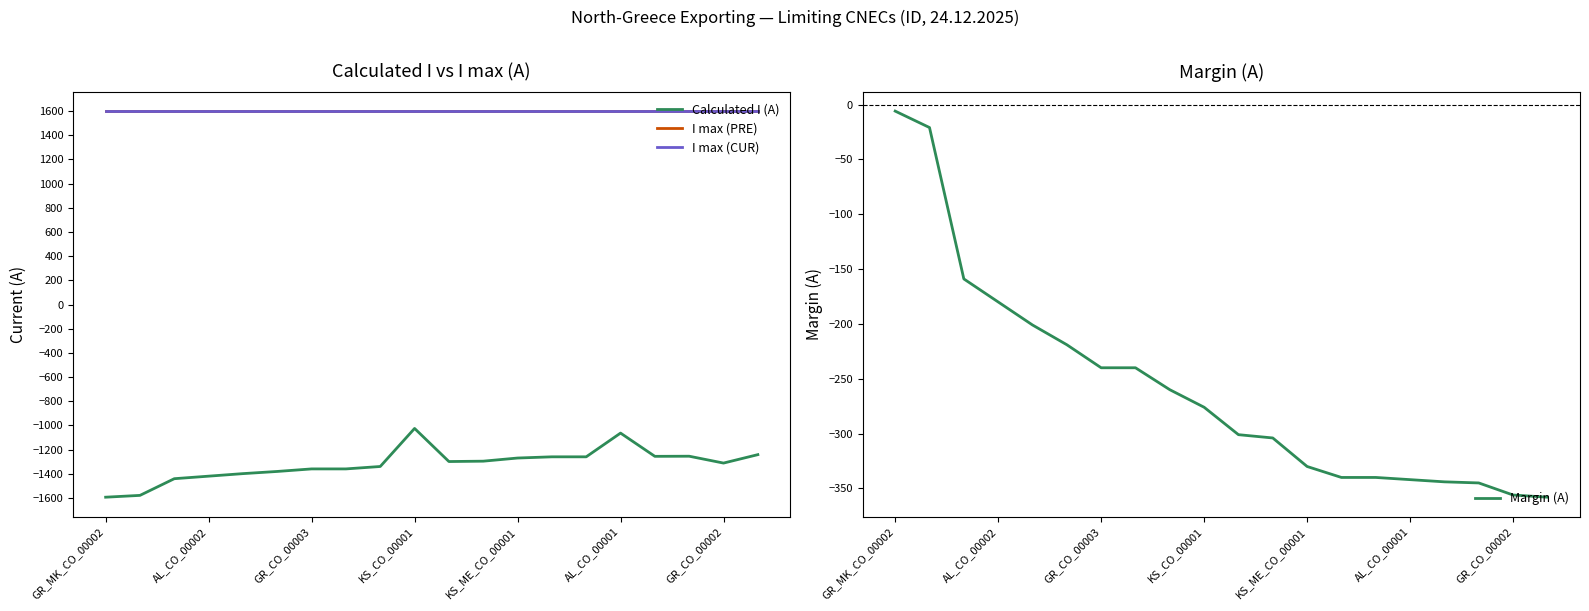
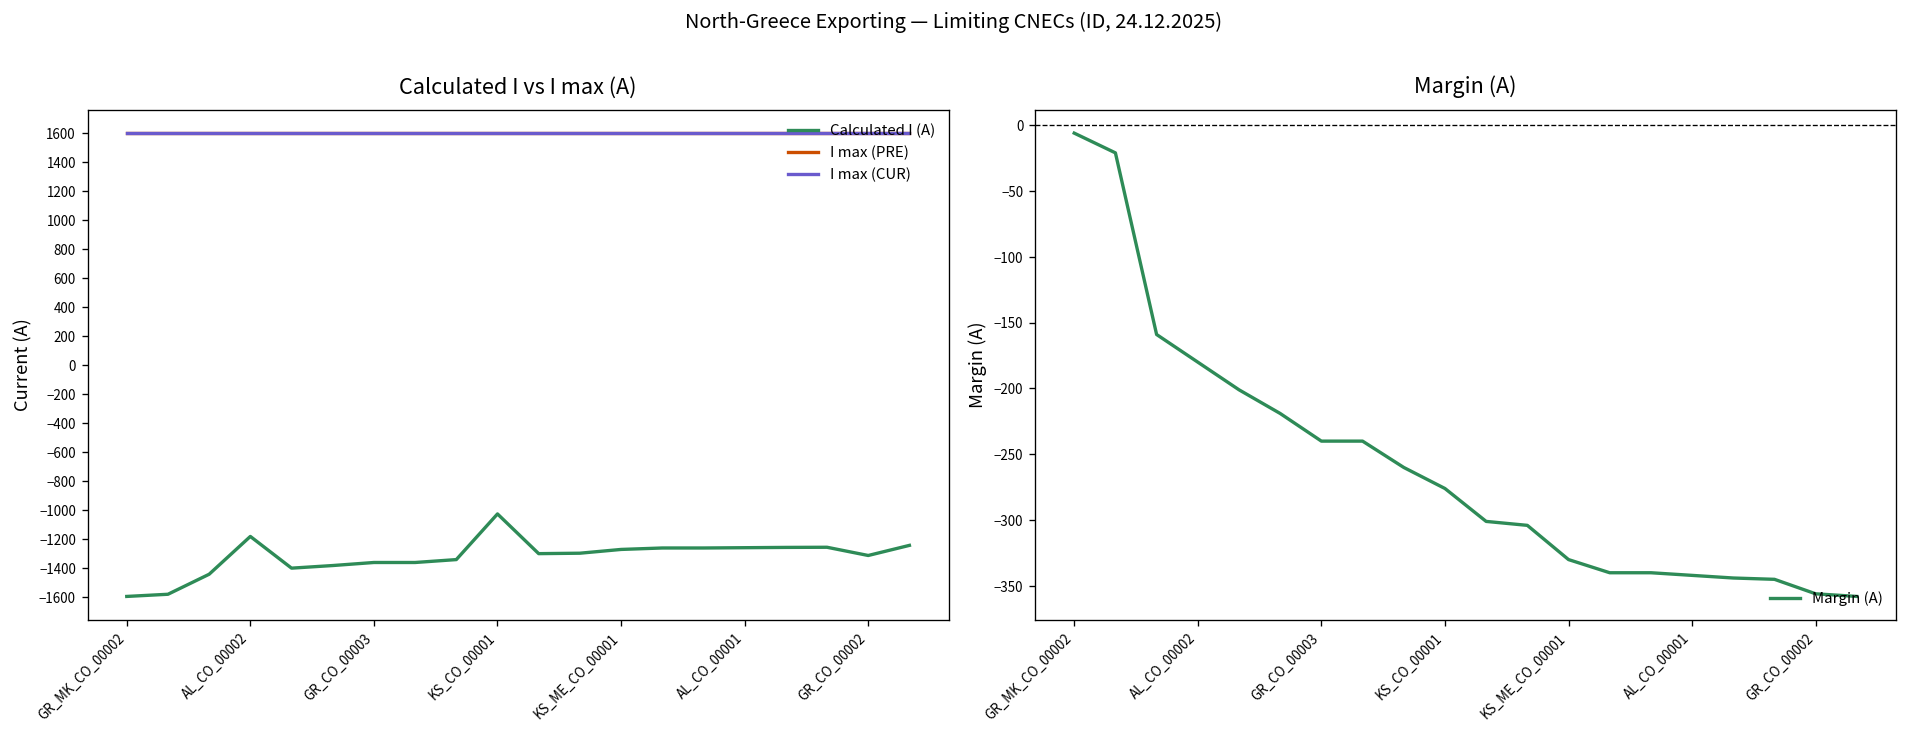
  {
    "Calculated I vs I max (A)": {
      "Calculated I (A)": {
        "GR_MK_CO_00002": -1590,
-       "AL_CO_00002": -1420,
+       "AL_CO_00002": -1180,
        "GR_CO_00003": -1360,
        "KS_CO_00001": -1030,
        "KS_ME_CO_00001": -1270,
-       "AL_CO_00001": -1060,
+       "AL_CO_00001": -1260,
        "GR_CO_00002": -1310
      },
      "I max (CUR)": {
        "GR_MK_CO_00002": 1600,
        "AL_CO_00002": 1600,
        "GR_CO_00003": 1600,
        "KS_CO_00001": 1600,
        "KS_ME_CO_00001": 1600,
        "AL_CO_00001": 1600,
        "GR_CO_00002": 1600
      }
    },
    "Margin (A)": {
      "GR_MK_CO_00002": -6,
      "AL_CO_00002": -180,
      "GR_CO_00003": -240,
      "KS_CO_00001": -276,
      "KS_ME_CO_00001": -330,
      "AL_CO_00001": -342,
      "GR_CO_00002": -356
    }
  }
